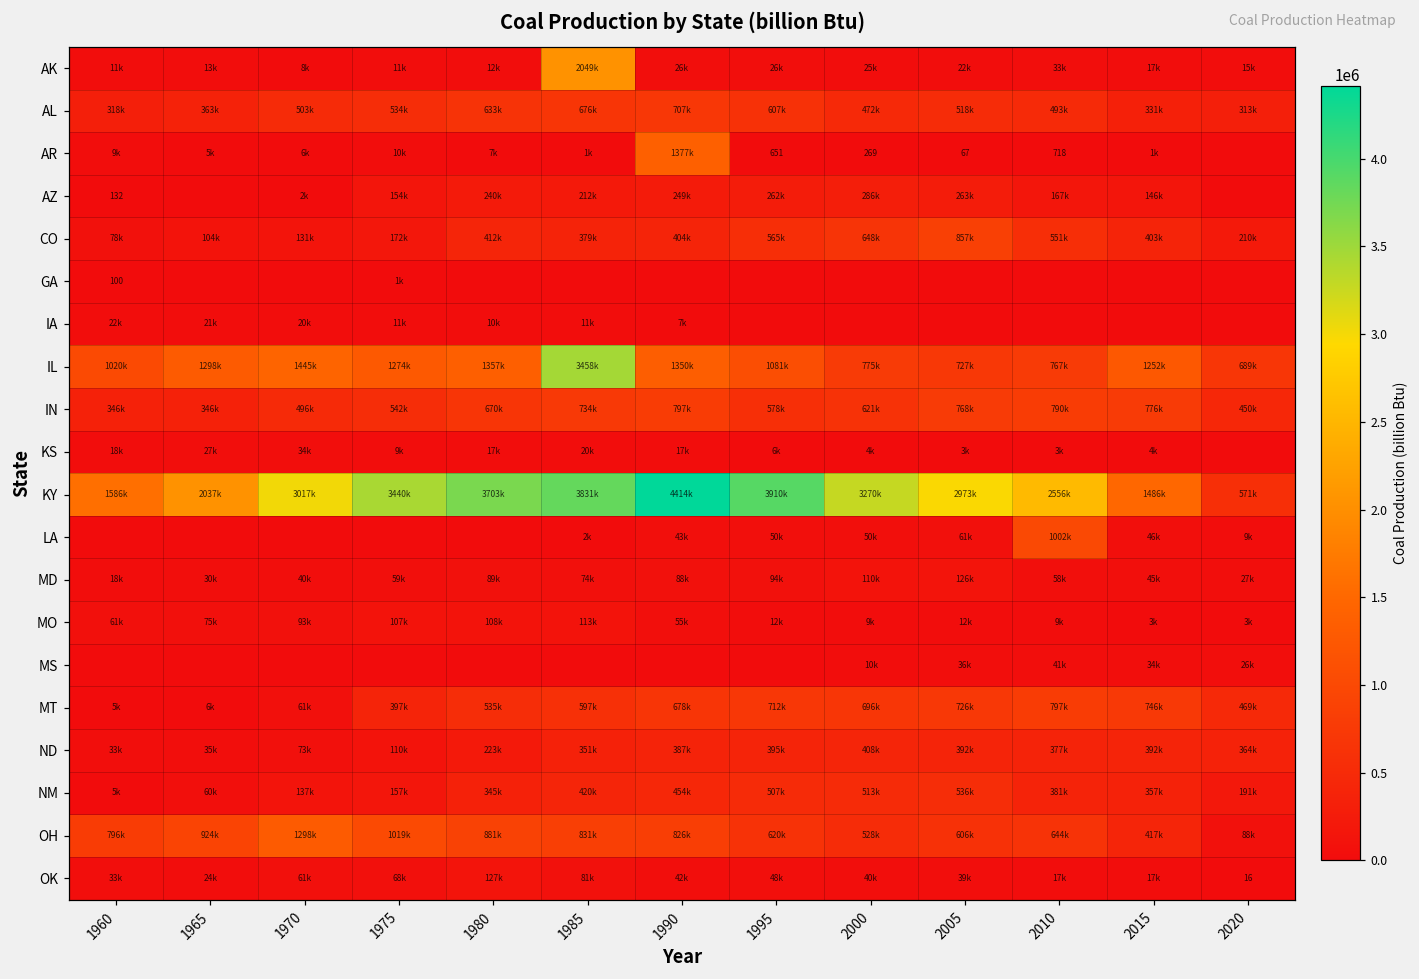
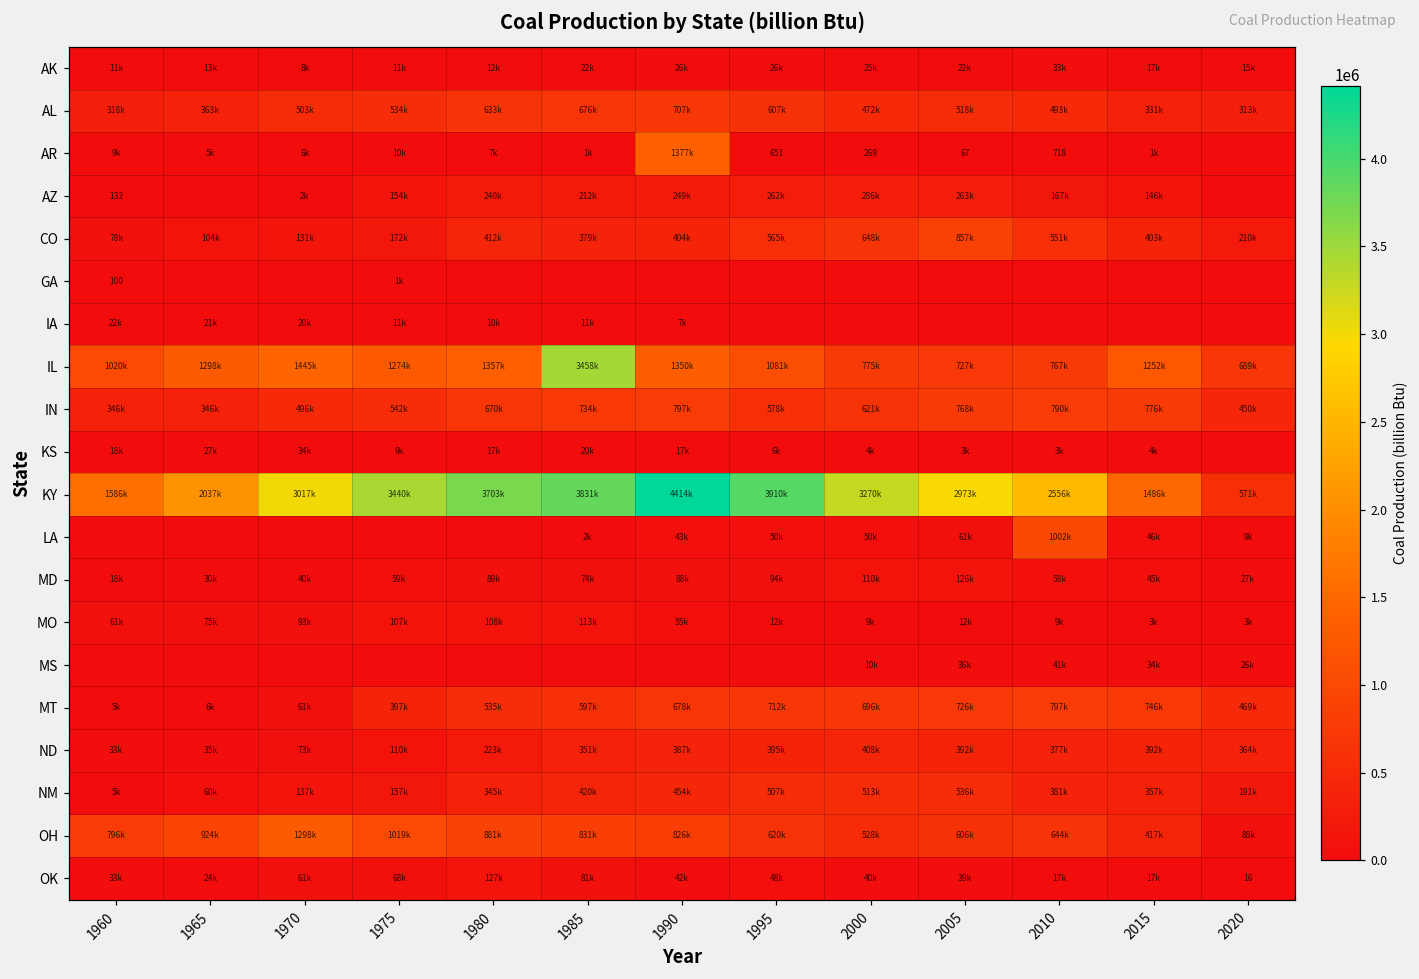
  {
    "AK": {
      "1960": "11k",
      "1965": "13k",
      "1970": "8k",
      "1975": "11k",
      "1980": "12k",
-     "1985": "2049k",
+     "1985": "22k",
      "1990": "26k",
      "1995": "26k",
      "2000": "25k",
      "2005": "22k",
      "2010": "33k",
      "2015": "17k",
      "2020": "15k"
    }
  }
